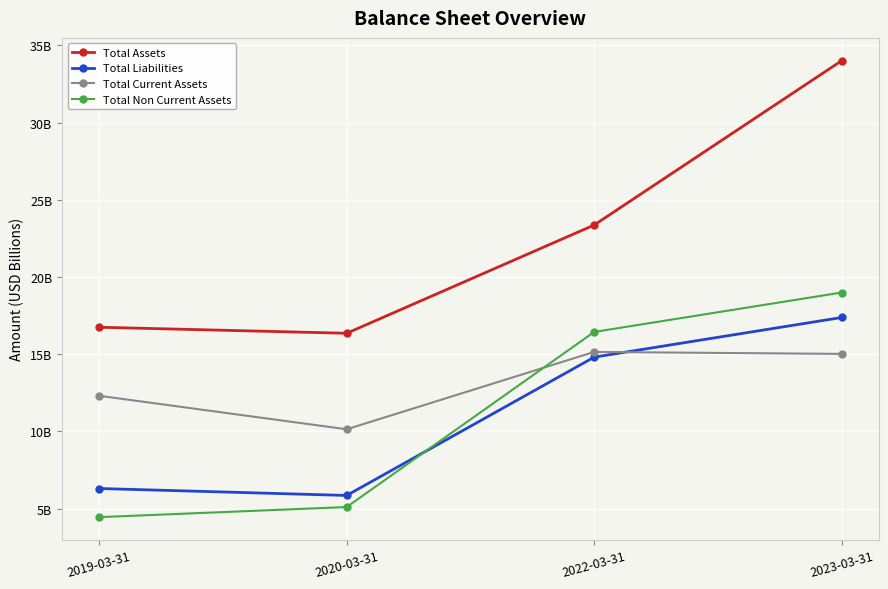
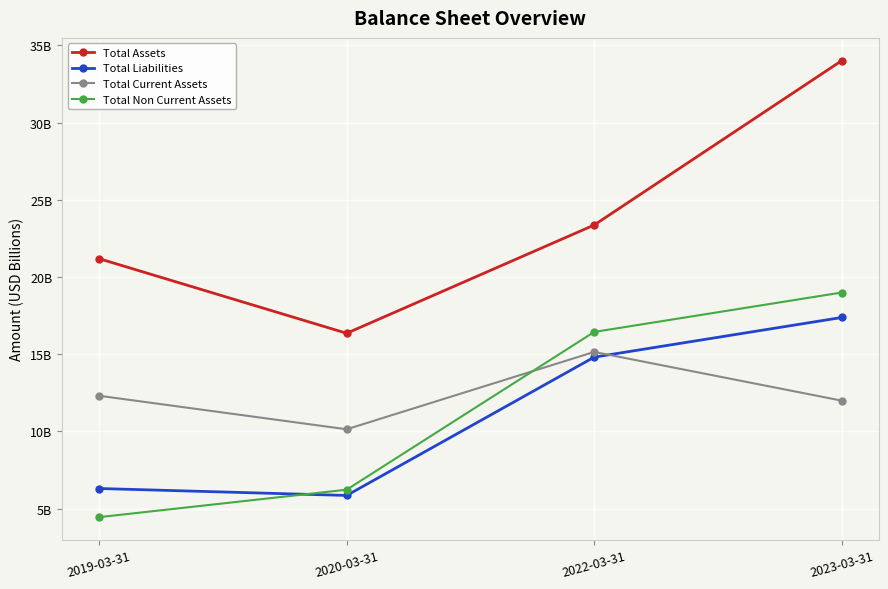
  {
    "Total Assets": {
-     "2019-03-31": 16700000000,
+     "2019-03-31": 21200000000,
      "2020-03-31": 16400000000,
      "2022-03-31": 23400000000,
      "2023-03-31": 34000000000
    },
    "Total Liabilities": {
      "2019-03-31": 6300000000,
      "2020-03-31": 5800000000,
      "2022-03-31": 14800000000,
      "2023-03-31": 17400000000
    },
    "Total Current Assets": {
      "2019-03-31": 12300000000,
      "2020-03-31": 10100000000,
      "2022-03-31": 15100000000,
-     "2023-03-31": 15000000000
+     "2023-03-31": 12000000000
    },
    "Total Non Current Assets": {
      "2019-03-31": 4400000000,
-     "2020-03-31": 5100000000,
+     "2020-03-31": 6200000000,
      "2022-03-31": 16400000000,
      "2023-03-31": 19000000000
    }
  }
